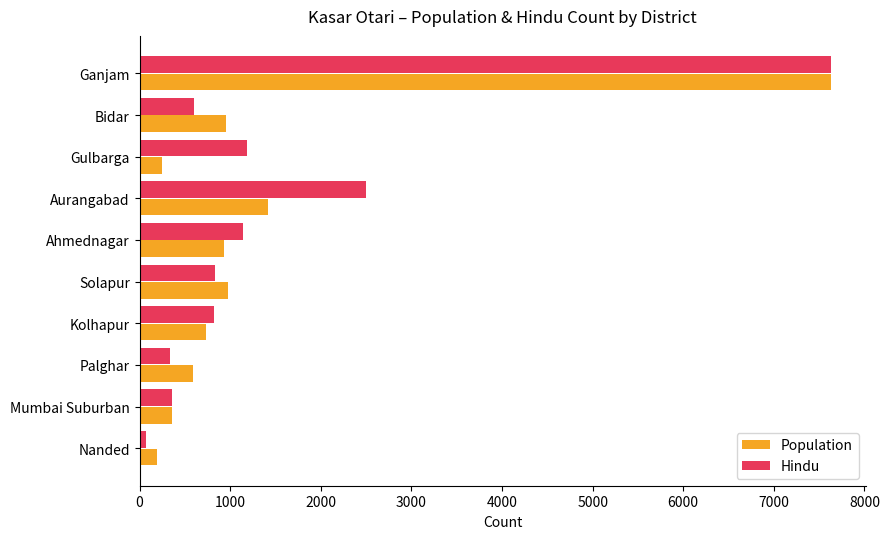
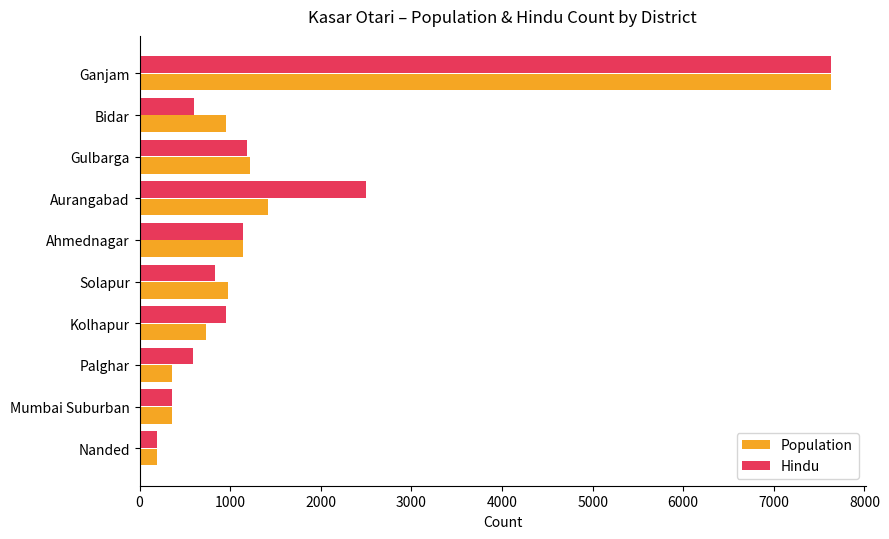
  {
    "Population": {
      "Ganjam": 7600,
      "Bidar": 1000,
-     "Gulbarga": 200,
+     "Gulbarga": 1200,
      "Aurangabad": 1400,
-     "Ahmednagar": 900,
+     "Ahmednagar": 1100,
      "Solapur": 1000,
      "Kolhapur": 700,
-     "Palghar": 600,
+     "Palghar": 400,
      "Mumbai Suburban": 400,
      "Nanded": 200
    },
    "Hindu": {
      "Ganjam": 7600,
      "Bidar": 600,
      "Gulbarga": 1200,
      "Aurangabad": 2500,
      "Ahmednagar": 1100,
      "Solapur": 800,
-     "Kolhapur": 800,
-     "Palghar": 300,
+     "Kolhapur": 1000,
+     "Palghar": 600,
      "Mumbai Suburban": 400,
-     "Nanded": 100
+     "Nanded": 200
    }
  }
